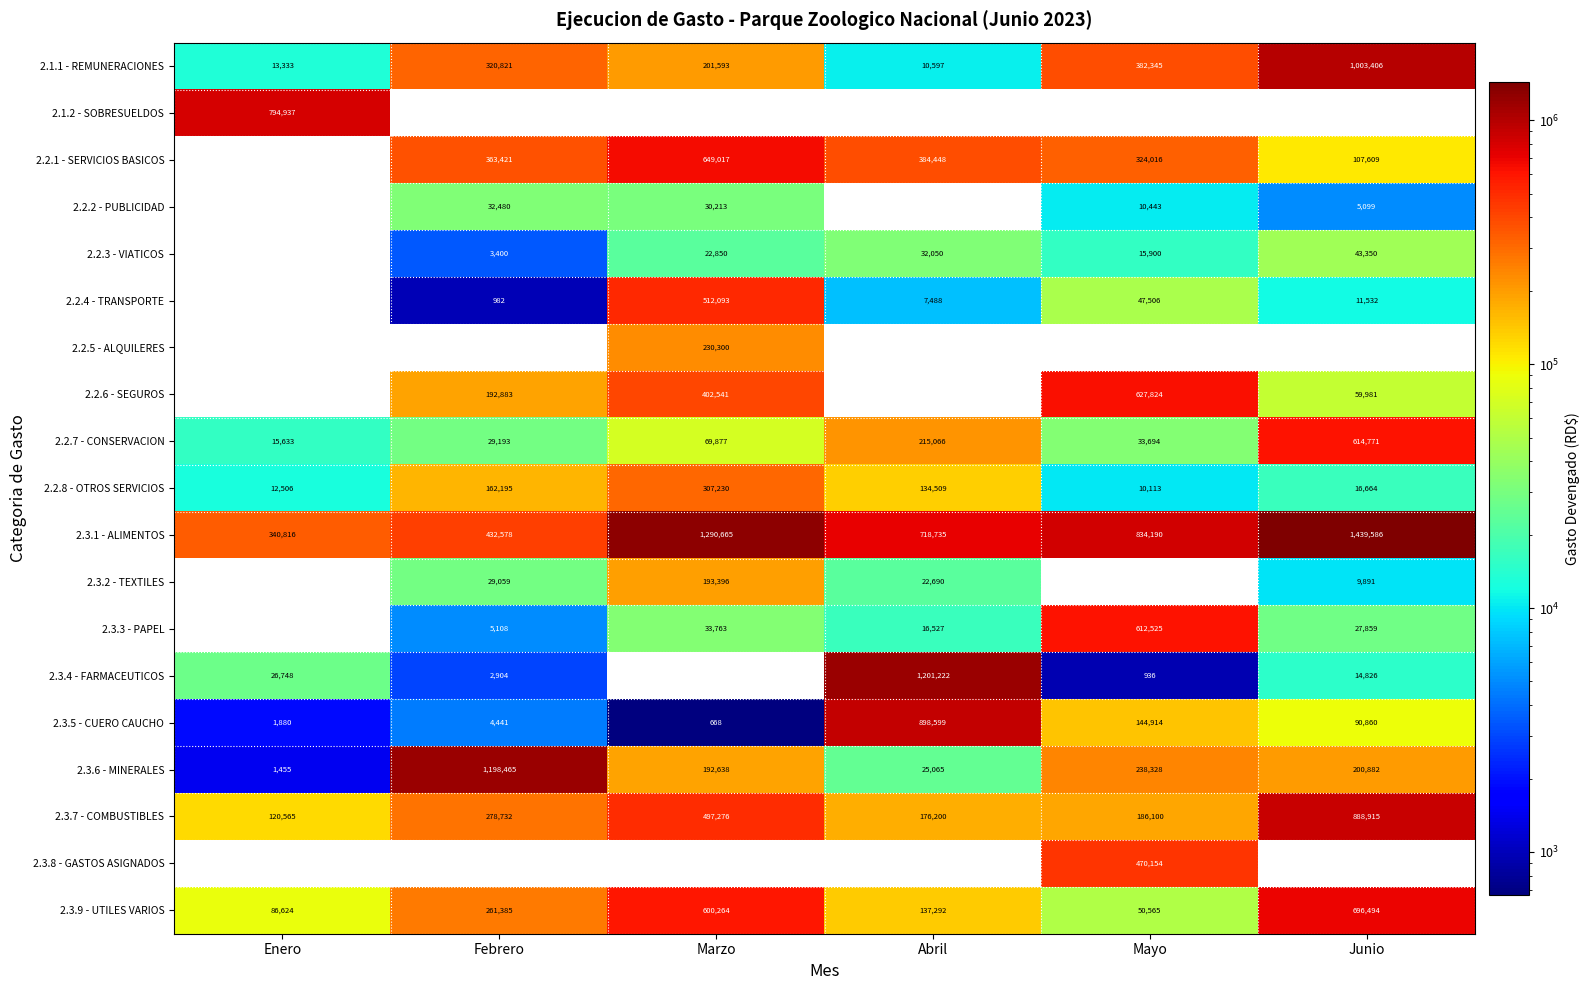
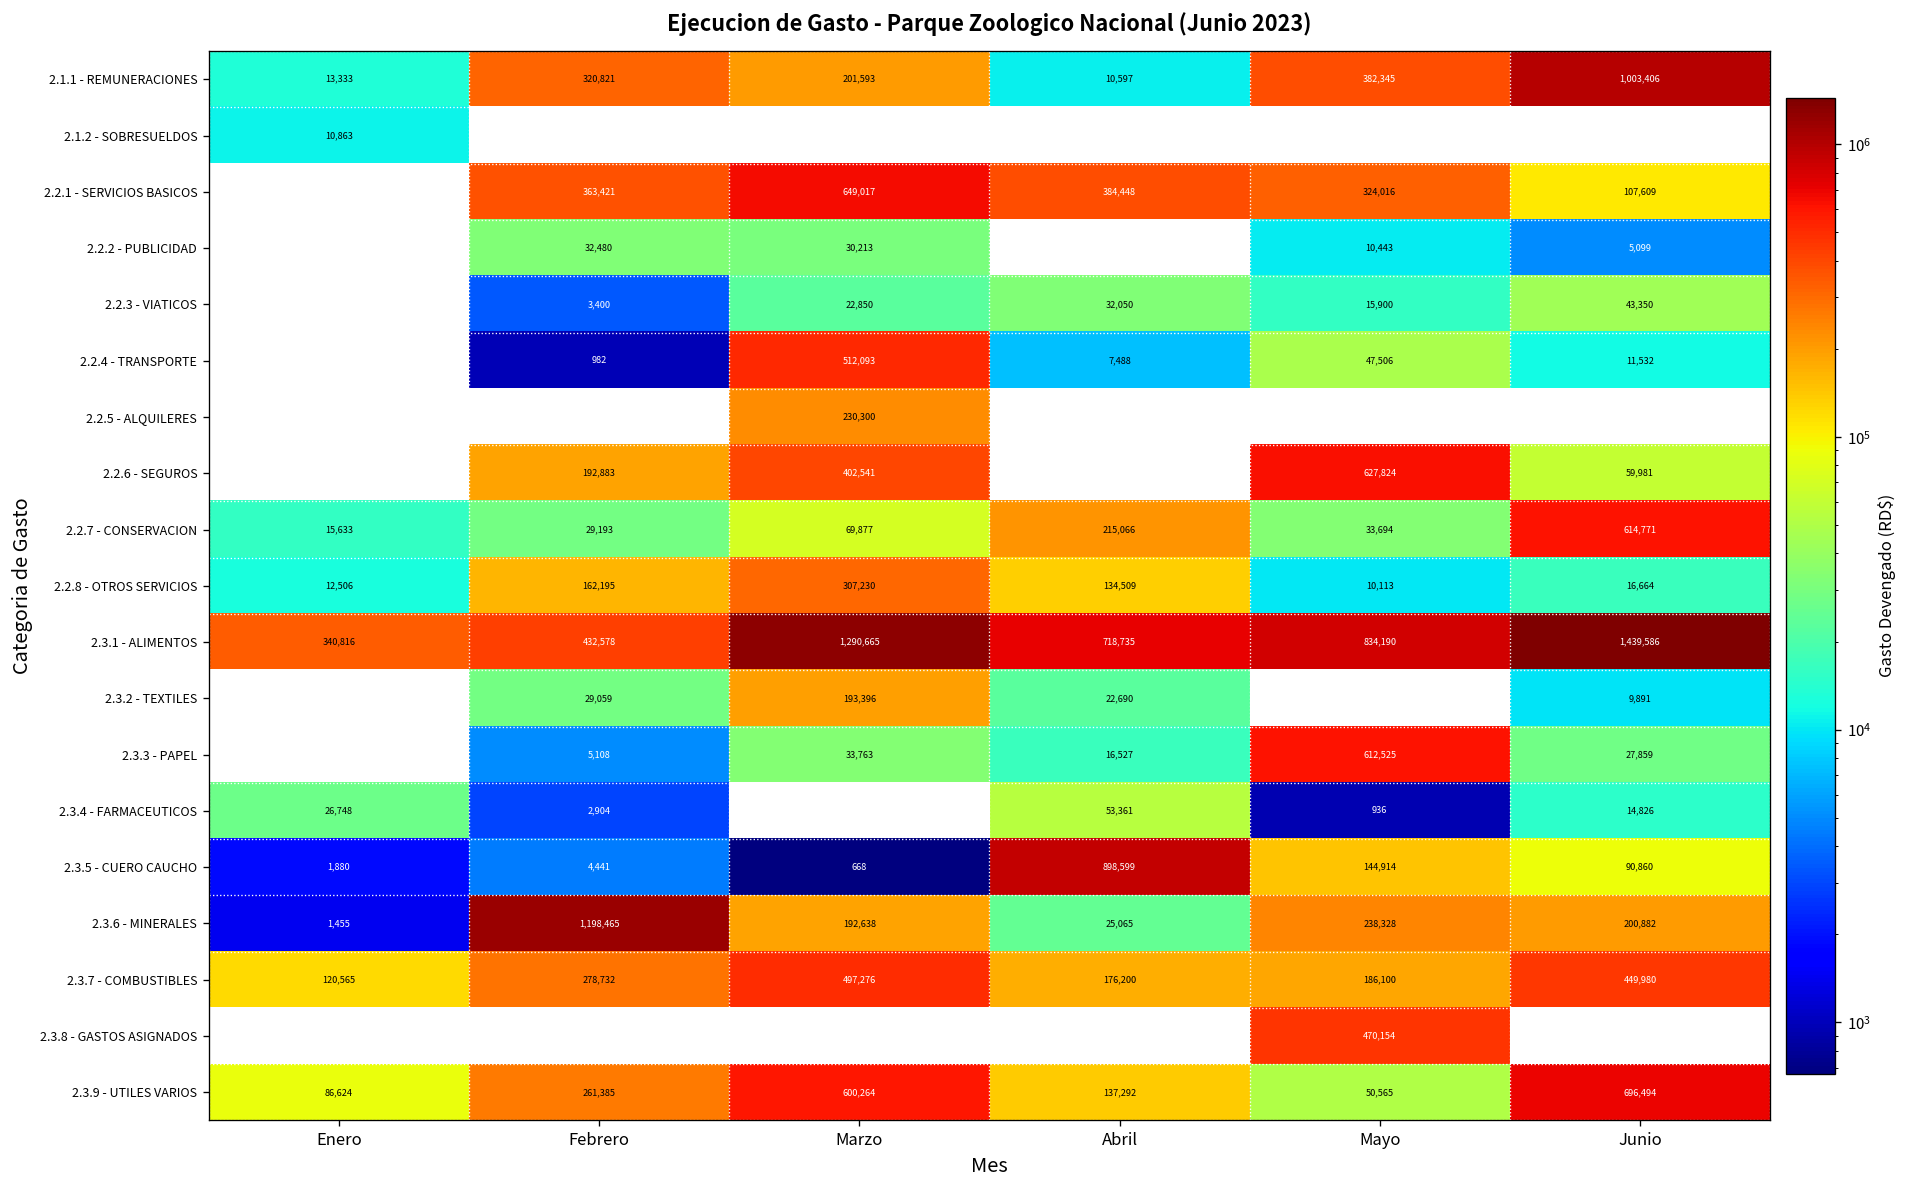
  {
    "2.1.1 - REMUNERACIONES": {
      "Enero": "13,333",
      "Febrero": "320,821",
      "Marzo": "201,593",
      "Abril": "10,597",
      "Mayo": "382,345",
      "Junio": "1,003,406"
    },
    "2.1.2 - SOBRESUELDOS": {
-     "Enero": "794,937"
+     "Enero": "10,863"
    },
    "2.2.1 - SERVICIOS BASICOS": {
      "Febrero": "363,421",
      "Marzo": "649,017",
      "Abril": "384,448",
      "Mayo": "324,016",
      "Junio": "107,609"
    },
    "2.2.2 - PUBLICIDAD": {
      "Febrero": "32,480",
      "Marzo": "30,213",
      "Mayo": "10,443",
      "Junio": "5,099"
    },
    "2.2.3 - VIATICOS": {
      "Febrero": "3,400",
      "Marzo": "22,850",
      "Abril": "32,050",
      "Mayo": "15,900",
      "Junio": "43,350"
    },
    "2.2.4 - TRANSPORTE": {
      "Febrero": "982",
      "Marzo": "512,093",
      "Abril": "7,488",
      "Mayo": "47,506",
      "Junio": "11,532"
    },
    "2.2.5 - ALQUILERES": {
      "Marzo": "230,300"
    },
    "2.2.6 - SEGUROS": {
      "Febrero": "192,883",
      "Marzo": "402,541",
      "Mayo": "627,824",
      "Junio": "59,981"
    },
    "2.2.7 - CONSERVACION": {
      "Enero": "15,633",
      "Febrero": "29,193",
      "Marzo": "69,877",
      "Abril": "215,066",
      "Mayo": "33,694",
      "Junio": "614,771"
    },
    "2.2.8 - OTROS SERVICIOS": {
      "Enero": "12,506",
      "Febrero": "162,195",
      "Marzo": "307,230",
      "Abril": "134,509",
      "Mayo": "10,113",
      "Junio": "16,664"
    },
    "2.3.1 - ALIMENTOS": {
      "Enero": "340,816",
      "Febrero": "432,578",
      "Marzo": "1,290,665",
      "Abril": "718,735",
      "Mayo": "834,190",
      "Junio": "1,439,586"
    },
    "2.3.2 - TEXTILES": {
      "Febrero": "29,059",
      "Marzo": "193,396",
      "Abril": "22,690",
      "Junio": "9,891"
    },
    "2.3.3 - PAPEL": {
      "Febrero": "5,108",
      "Marzo": "33,763",
      "Abril": "16,527",
      "Mayo": "612,525",
      "Junio": "27,859"
    },
    "2.3.4 - FARMACEUTICOS": {
      "Enero": "26,748",
      "Febrero": "2,904",
-     "Abril": "1,201,222",
+     "Abril": "53,361",
      "Mayo": "936",
      "Junio": "14,826"
    },
    "2.3.5 - CUERO CAUCHO": {
      "Enero": "1,880",
      "Febrero": "4,441",
      "Marzo": "668",
      "Abril": "898,599",
      "Mayo": "144,914",
      "Junio": "90,860"
    },
    "2.3.6 - MINERALES": {
      "Enero": "1,455",
      "Febrero": "1,198,465",
      "Marzo": "192,638",
      "Abril": "25,065",
      "Mayo": "238,328",
      "Junio": "200,882"
    },
    "2.3.7 - COMBUSTIBLES": {
      "Enero": "120,565",
      "Febrero": "278,732",
      "Marzo": "497,276",
      "Abril": "176,200",
      "Mayo": "186,100",
-     "Junio": "888,915"
+     "Junio": "449,980"
    },
    "2.3.8 - GASTOS ASIGNADOS": {
      "Mayo": "470,154"
    },
    "2.3.9 - UTILES VARIOS": {
      "Enero": "86,624",
      "Febrero": "261,385",
      "Marzo": "600,264",
      "Abril": "137,292",
      "Mayo": "50,565",
      "Junio": "696,494"
    }
  }
